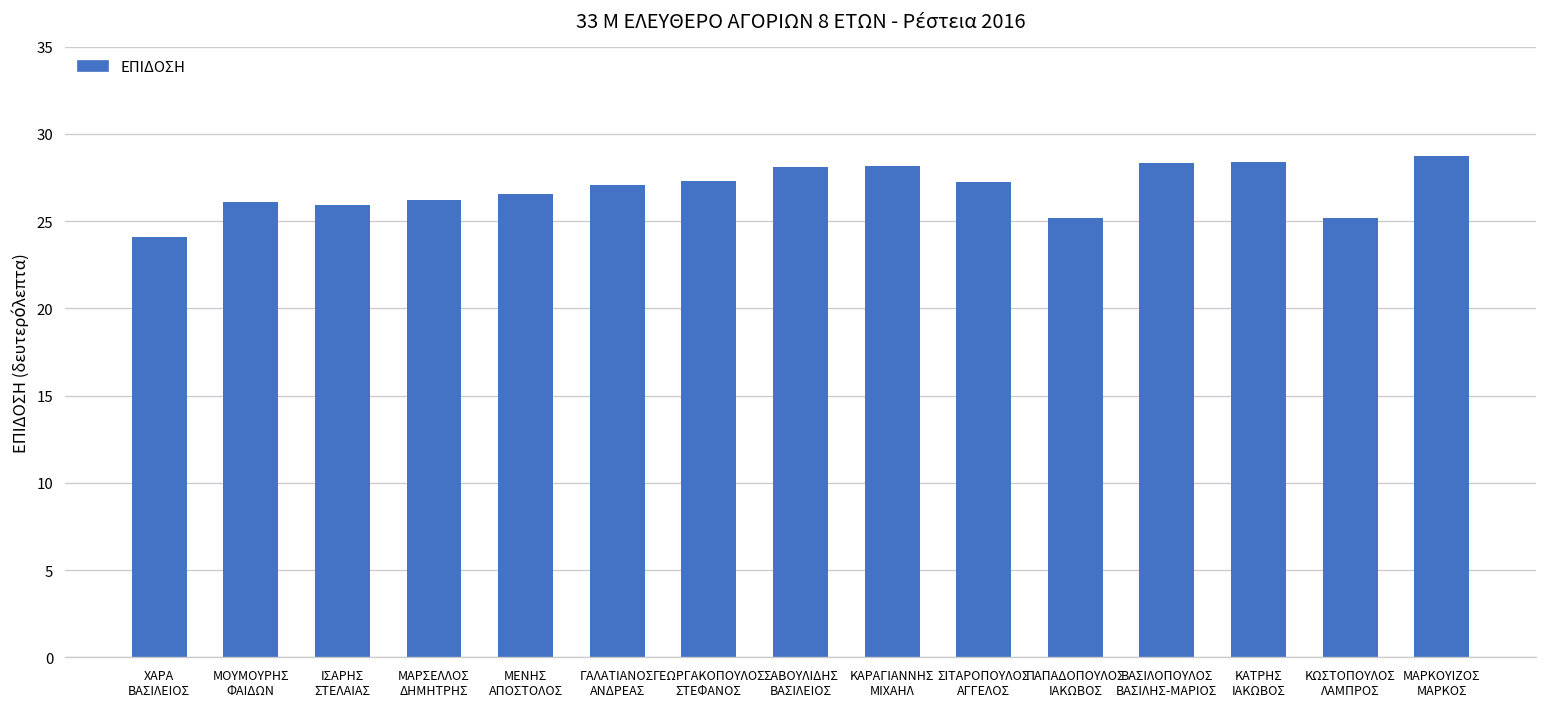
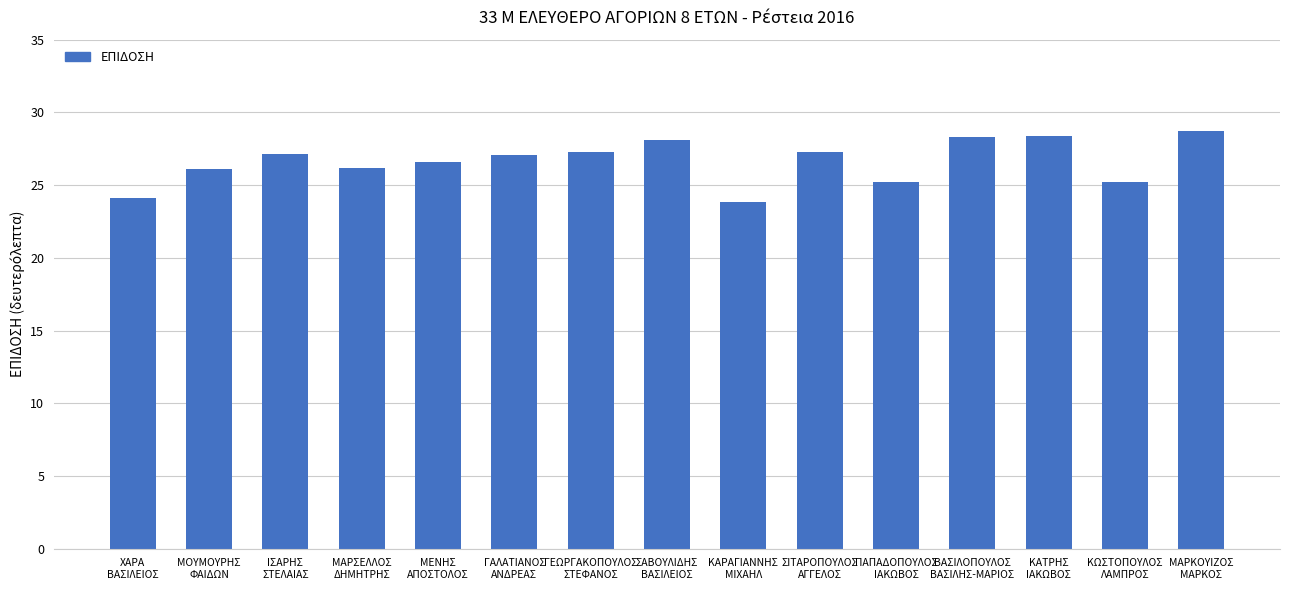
  {
    "ΧΑΡΑ ΒΑΣΙΛΕΙΟΣ": 24.1,
    "ΜΟΥΜΟΥΡΗΣ ΦΑΙΔΩΝ": 26.1,
-   "ΙΣΑΡΗΣ ΣΤΕΛΑΙΑΣ": 25.9,
+   "ΙΣΑΡΗΣ ΣΤΕΛΑΙΑΣ": 27.1,
    "ΜΑΡΣΕΛΛΟΣ ΔΗΜΗΤΡΗΣ": 26.2,
    "ΜΕΝΗΣ ΑΠΟΣΤΟΛΟΣ": 26.6,
    "ΓΑΛΑΤΙΑΝΟΣ ΑΝΔΡΕΑΣ": 27.1,
    "ΓΕΩΡΓΑΚΟΠΟΥΛΟΣ ΣΤΕΦΑΝΟΣ": 27.3,
    "ΣΑΒΟΥΛΙΔΗΣ ΒΑΣΙΛΕΙΟΣ": 28.1,
-   "ΚΑΡΑΓΙΑΝΝΗΣ ΜΙΧΑΗΛ": 28.1,
+   "ΚΑΡΑΓΙΑΝΝΗΣ ΜΙΧΑΗΛ": 23.8,
    "ΣΙΤΑΡΟΠΟΥΛΟΣ ΑΓΓΕΛΟΣ": 27.3,
    "ΠΑΠΑΔΟΠΟΥΛΟΣ ΙΑΚΩΒΟΣ": 25.2,
    "ΒΑΣΙΛΟΠΟΥΛΟΣ ΒΑΣΙΛΗΣ-ΜΑΡΙΟΣ": 28.3,
    "ΚΑΤΡΗΣ ΙΑΚΩΒΟΣ": 28.4,
    "ΚΩΣΤΟΠΟΥΛΟΣ ΛΑΜΠΡΟΣ": 25.2,
    "ΜΑΡΚΟΥΙΖΟΣ ΜΑΡΚΟΣ": 28.8
  }
